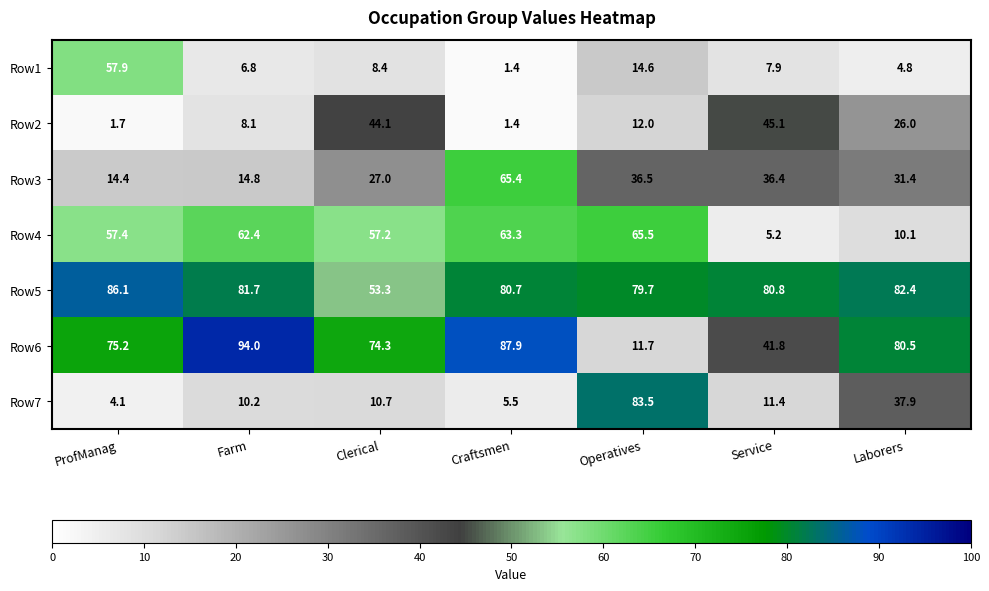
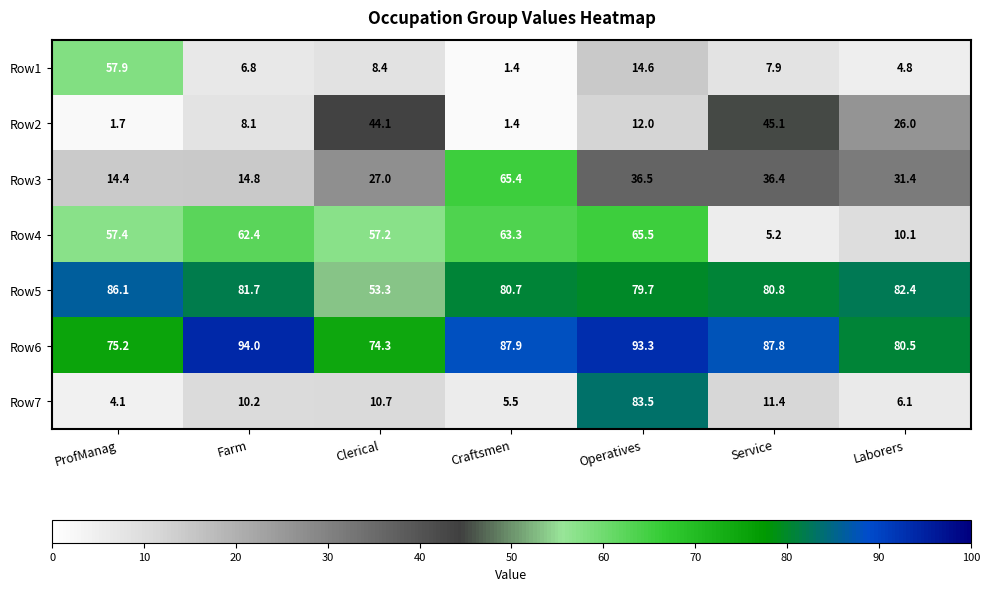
  {
    "Row1": {
      "ProfManag": 57.9,
      "Farm": 6.8,
      "Clerical": 8.4,
      "Craftsmen": 1.4,
      "Operatives": 14.6,
      "Service": 7.9,
      "Laborers": 4.8
    },
    "Row2": {
      "ProfManag": 1.7,
      "Farm": 8.1,
      "Clerical": 44.1,
      "Craftsmen": 1.4,
      "Operatives": 12.0,
      "Service": 45.1,
      "Laborers": 26.0
    },
    "Row3": {
      "ProfManag": 14.4,
      "Farm": 14.8,
      "Clerical": 27.0,
      "Craftsmen": 65.4,
      "Operatives": 36.5,
      "Service": 36.4,
      "Laborers": 31.4
    },
    "Row4": {
      "ProfManag": 57.4,
      "Farm": 62.4,
      "Clerical": 57.2,
      "Craftsmen": 63.3,
      "Operatives": 65.5,
      "Service": 5.2,
      "Laborers": 10.1
    },
    "Row5": {
      "ProfManag": 86.1,
      "Farm": 81.7,
      "Clerical": 53.3,
      "Craftsmen": 80.7,
      "Operatives": 79.7,
      "Service": 80.8,
      "Laborers": 82.4
    },
    "Row6": {
      "ProfManag": 75.2,
      "Farm": 94.0,
      "Clerical": 74.3,
      "Craftsmen": 87.9,
-     "Operatives": 11.7,
-     "Service": 41.8,
+     "Operatives": 93.3,
+     "Service": 87.8,
      "Laborers": 80.5
    },
    "Row7": {
      "ProfManag": 4.1,
      "Farm": 10.2,
      "Clerical": 10.7,
      "Craftsmen": 5.5,
      "Operatives": 83.5,
      "Service": 11.4,
-     "Laborers": 37.9
+     "Laborers": 6.1
    }
  }
